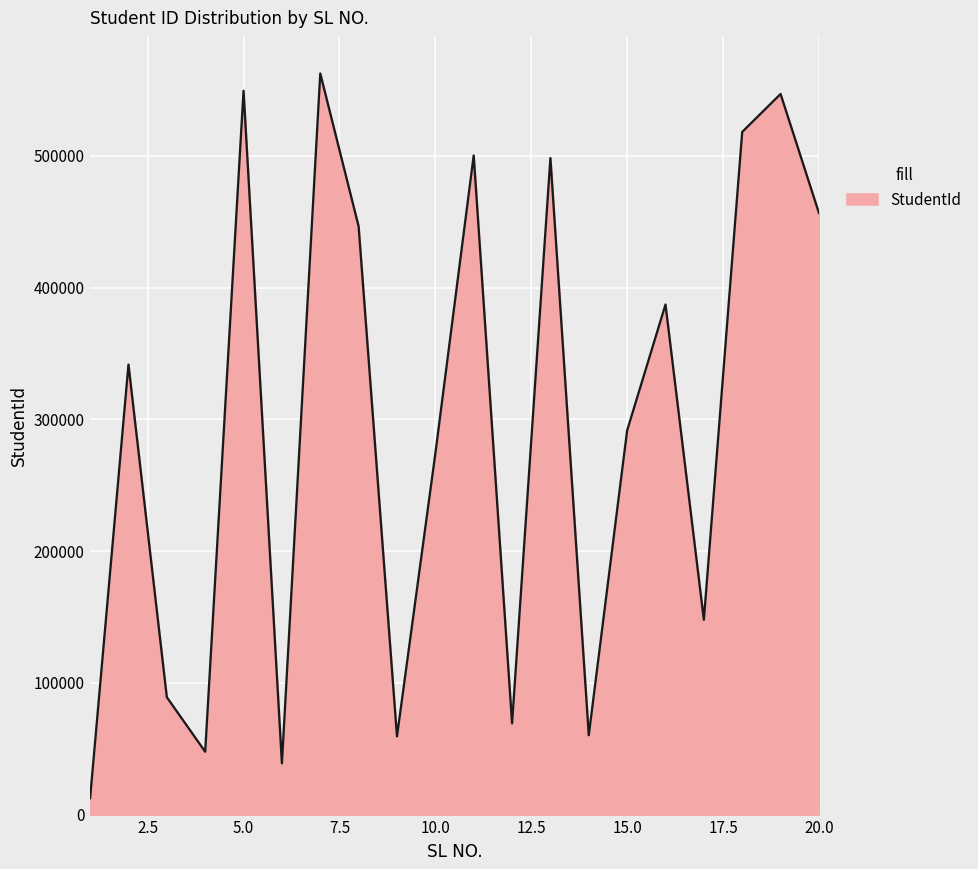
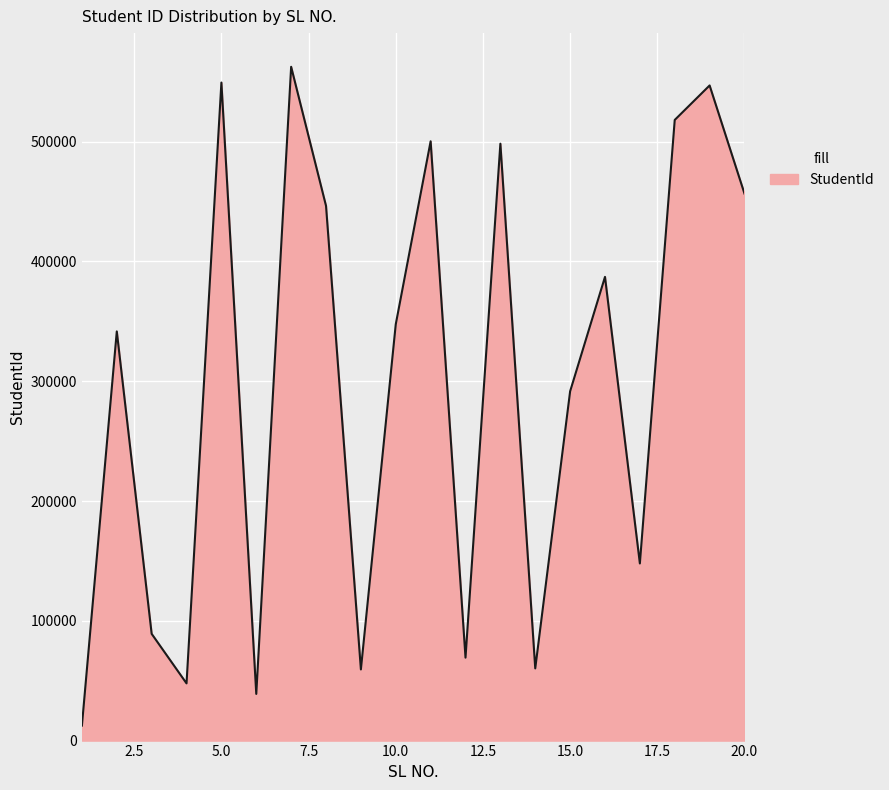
  {
    "5.0": 549000,
-   "10.0": 274000,
+   "10.0": 348000,
    "15.0": 292000,
    "20.0": 457000
  }
